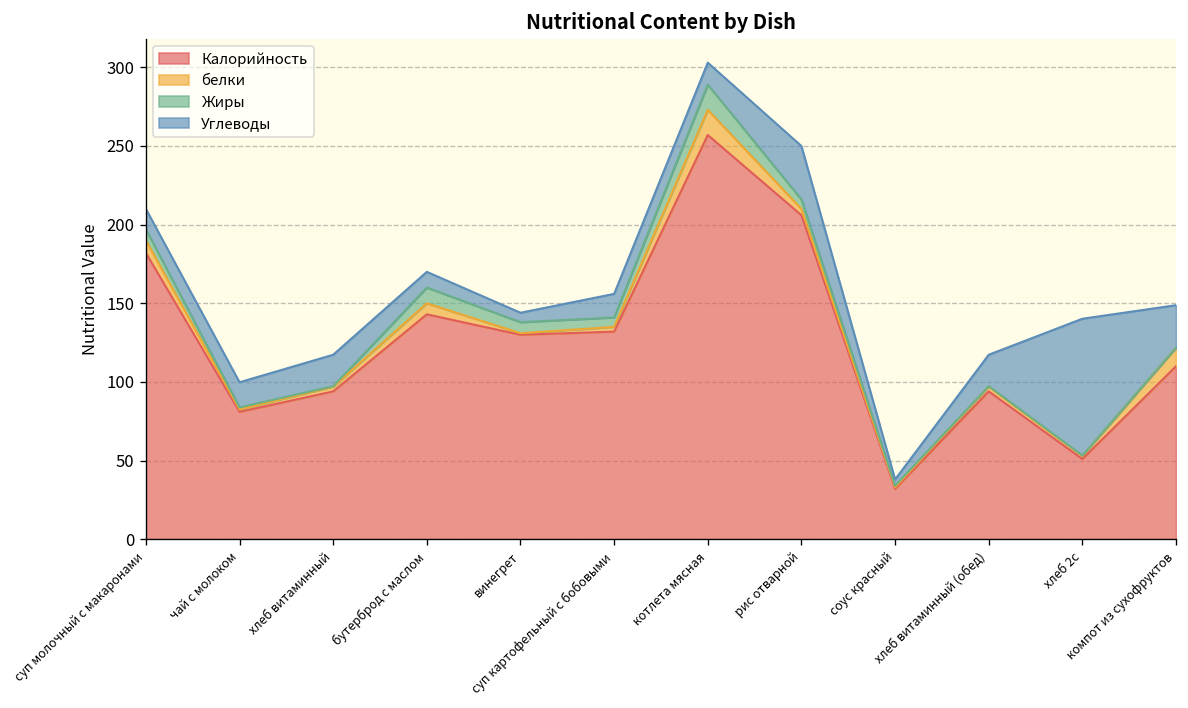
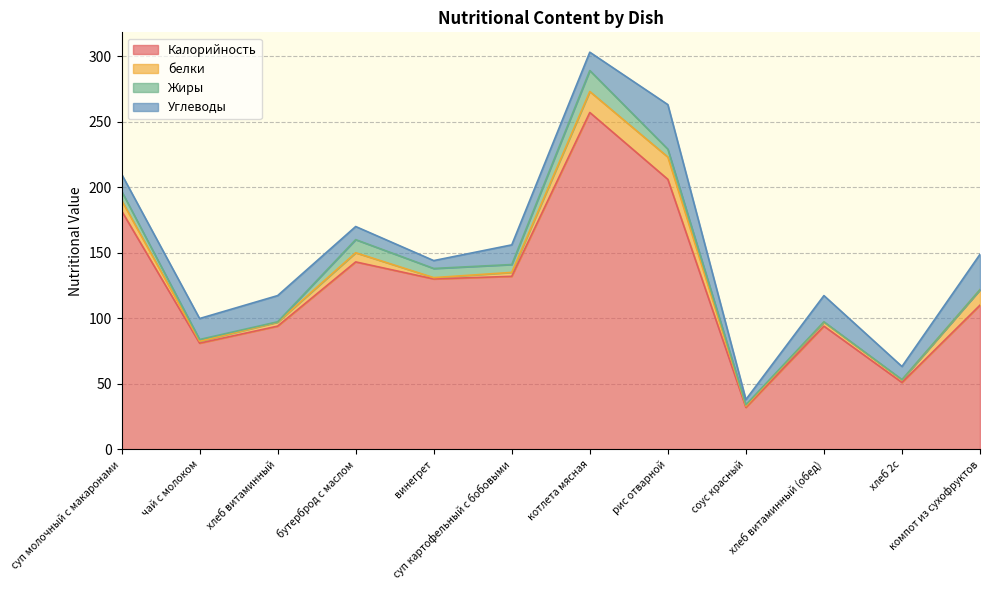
  {
    "Калорийность": {
      "суп молочный с макаронами": 182,
      "хлеб витаминный": 94,
      "бутерброд с маслом": 143,
      "суп картофельный с бобовыми": 132,
      "котлета мясная": 257,
      "рис отварной": 206,
      "хлеб витаминный (обед)": 94,
      "компот из сухофруктов": 110
    },
    "белки": {
      "суп молочный с макаронами": 8,
      "бутерброд с маслом": 7,
      "суп картофельный с бобовыми": 3,
      "котлета мясная": 16,
-     "рис отварной": 4
+     "рис отварной": 17
    },
    "Жиры": {
      "суп молочный с макаронами": 7,
      "бутерброд с маслом": 10,
      "винегрет": 7,
      "суп картофельный с бобовыми": 6,
      "котлета мясная": 16,
      "рис отварной": 6
    },
    "Углеводы": {
      "суп молочный с макаронами": 13,
      "чай с молоком": 16,
      "хлеб витаминный": 20,
      "бутерброд с маслом": 10,
      "винегрет": 6,
      "суп картофельный с бобовыми": 15,
      "котлета мясная": 14,
      "рис отварной": 34,
      "соус красный": 4,
      "хлеб витаминный (обед)": 20,
-     "хлеб 2с": 87,
+     "хлеб 2с": 10,
      "компот из сухофруктов": 27
    }
  }
